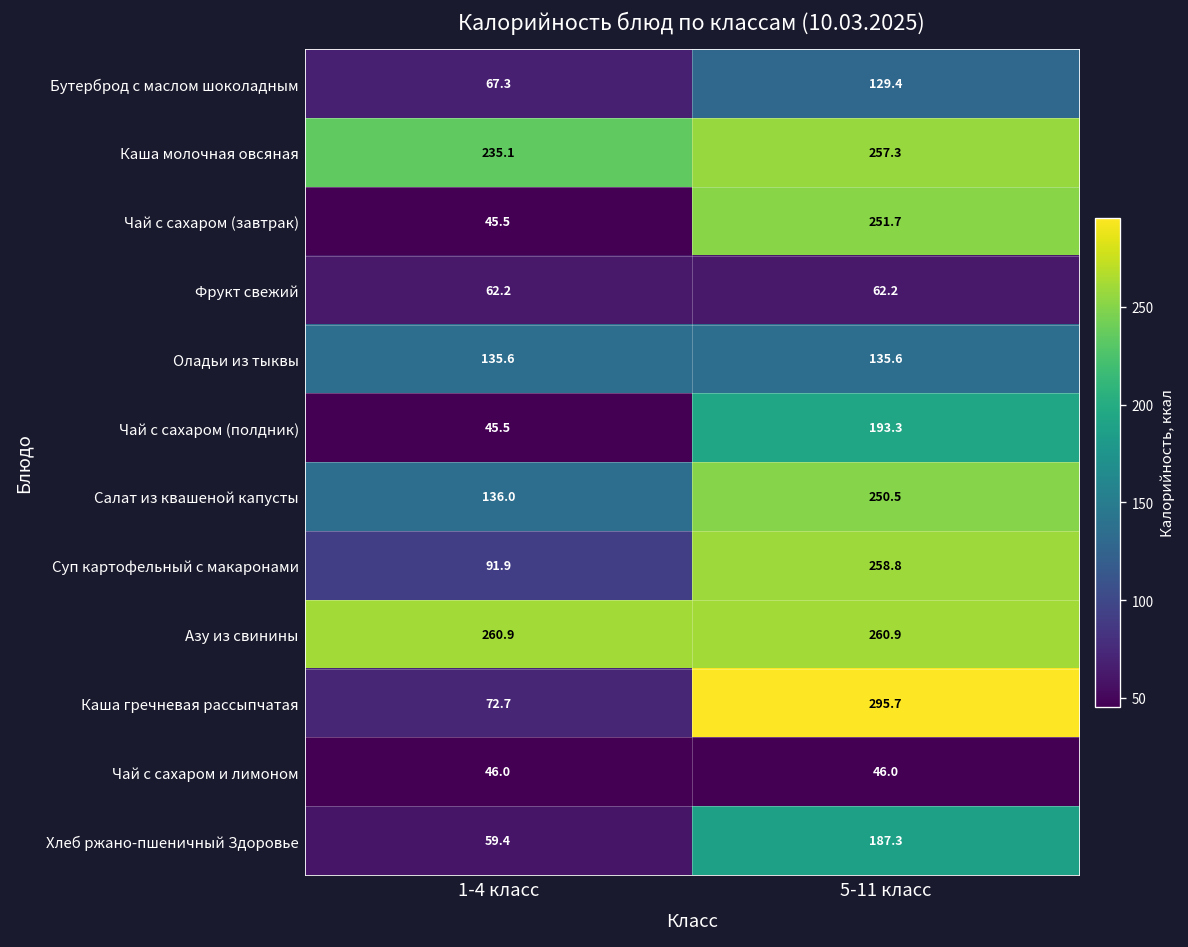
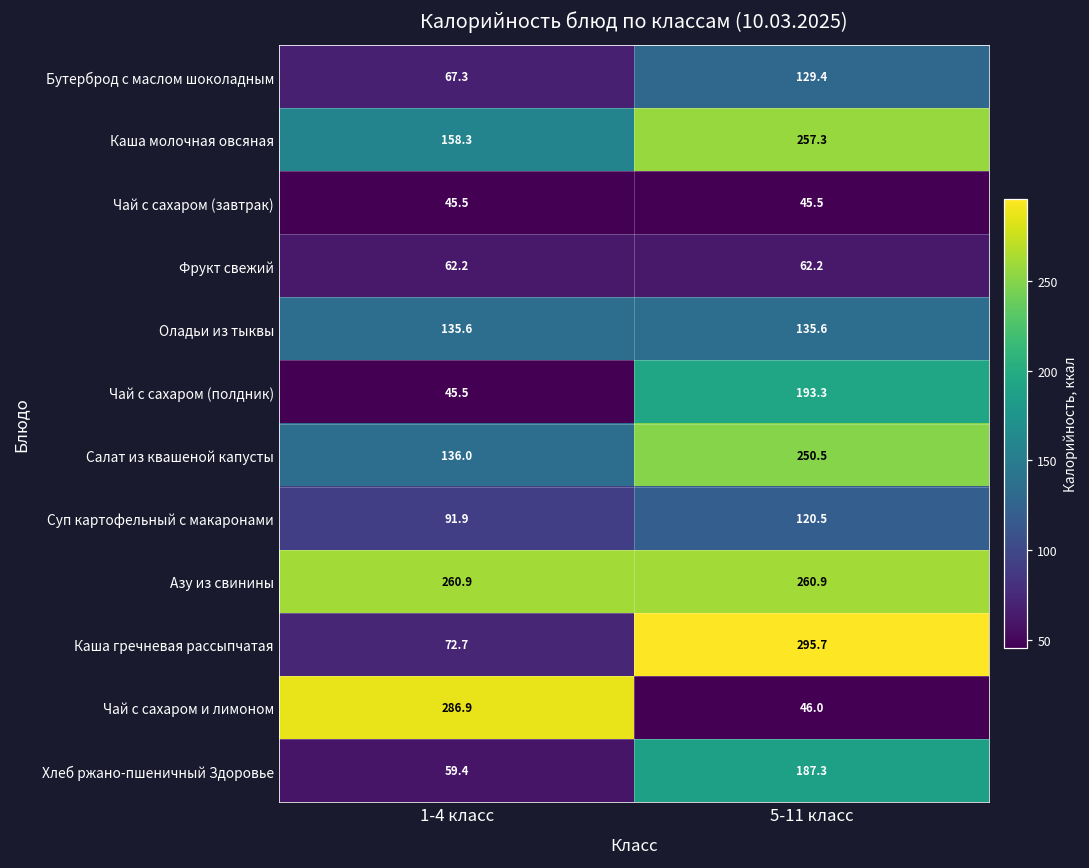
  {
    "Бутерброд с маслом шоколадным": {
      "1-4 класс": 67.3,
      "5-11 класс": 129.4
    },
    "Каша молочная овсяная": {
-     "1-4 класс": 235.1,
+     "1-4 класс": 158.3,
      "5-11 класс": 257.3
    },
    "Чай с сахаром (завтрак)": {
      "1-4 класс": 45.5,
-     "5-11 класс": 251.7
+     "5-11 класс": 45.5
    },
    "Фрукт свежий": {
      "1-4 класс": 62.2,
      "5-11 класс": 62.2
    },
    "Оладьи из тыквы": {
      "1-4 класс": 135.6,
      "5-11 класс": 135.6
    },
    "Чай с сахаром (полдник)": {
      "1-4 класс": 45.5,
      "5-11 класс": 193.3
    },
    "Салат из квашеной капусты": {
      "1-4 класс": 136.0,
      "5-11 класс": 250.5
    },
    "Суп картофельный с макаронами": {
      "1-4 класс": 91.9,
-     "5-11 класс": 258.8
+     "5-11 класс": 120.5
    },
    "Азу из свинины": {
      "1-4 класс": 260.9,
      "5-11 класс": 260.9
    },
    "Каша гречневая рассыпчатая": {
      "1-4 класс": 72.7,
      "5-11 класс": 295.7
    },
    "Чай с сахаром и лимоном": {
-     "1-4 класс": 46.0,
+     "1-4 класс": 286.9,
      "5-11 класс": 46.0
    },
    "Хлеб ржано-пшеничный Здоровье": {
      "1-4 класс": 59.4,
      "5-11 класс": 187.3
    }
  }
